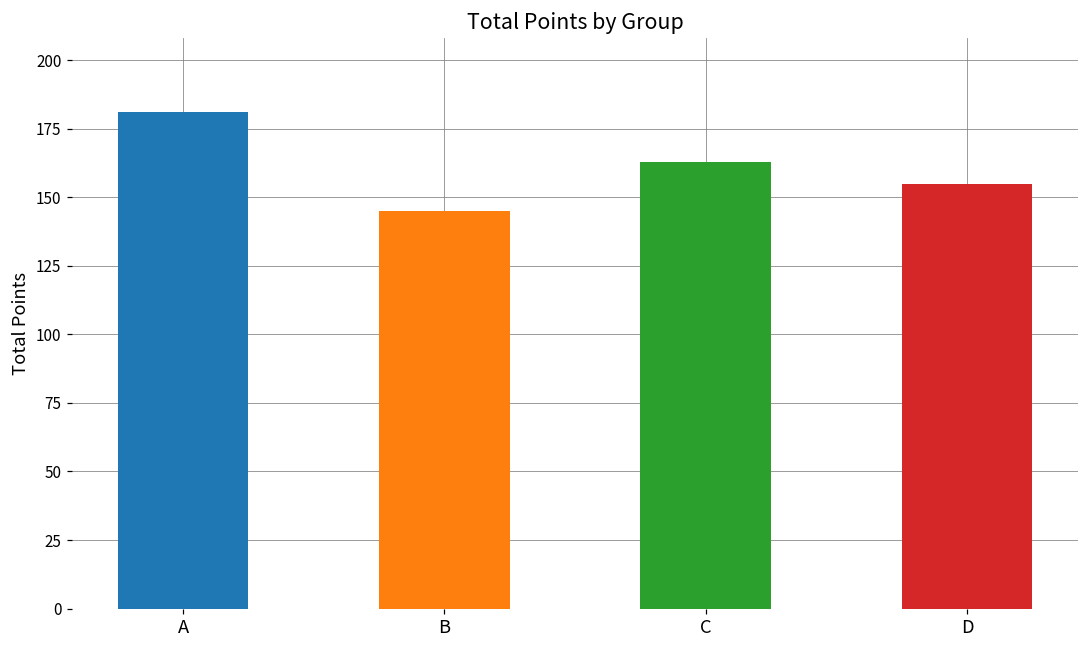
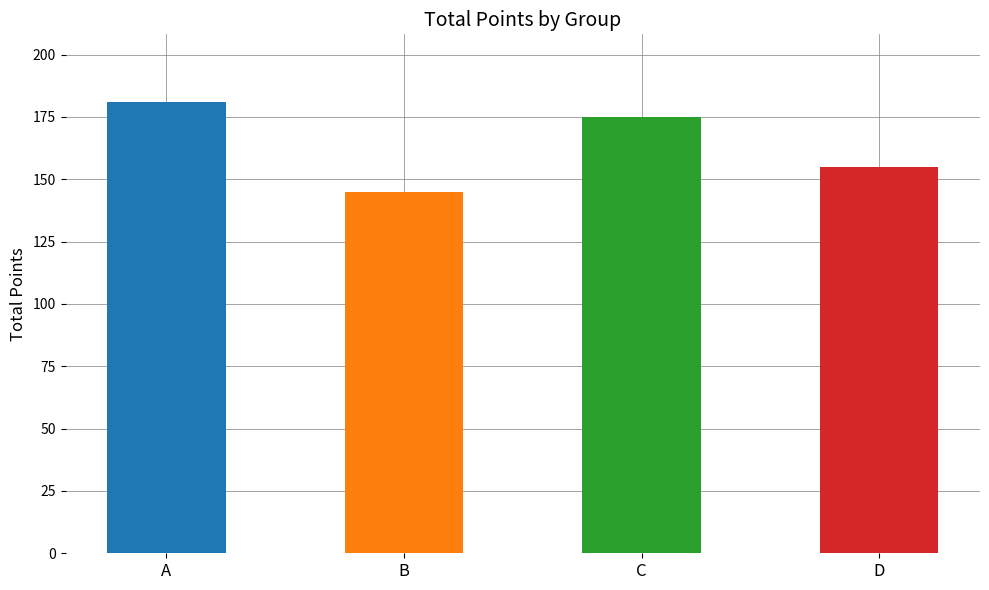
  {
    "A": 181,
    "B": 145,
-   "C": 163,
+   "C": 175,
    "D": 155
  }
